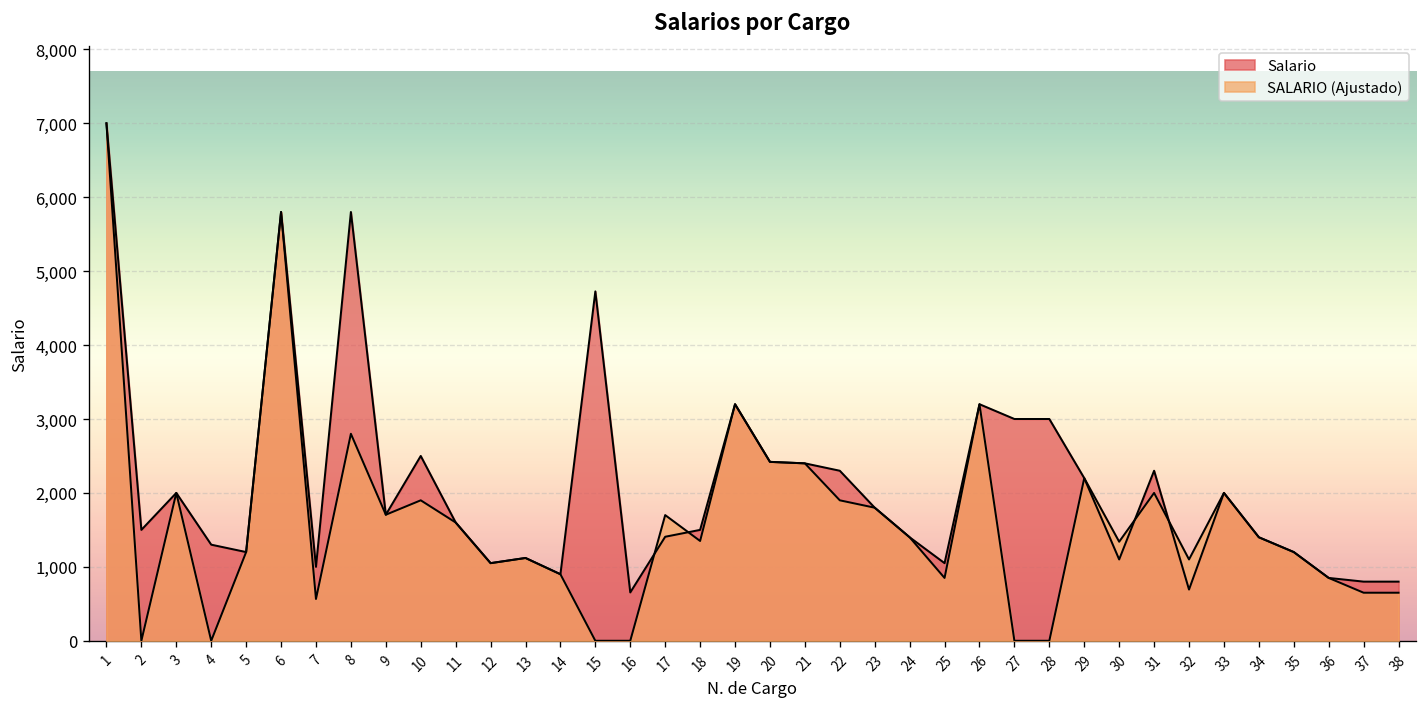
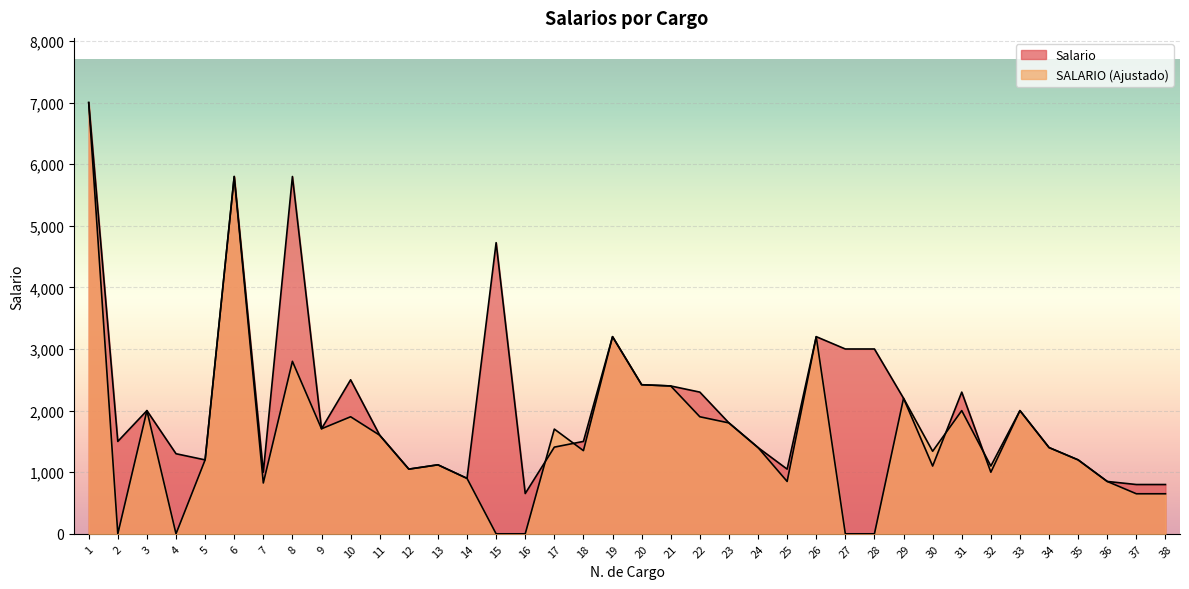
  {
    "Salario": {
      "2": "1,500",
      "4": "1,300",
      "7": "1,000",
      "8": "5,800",
      "10": "2,500",
      "15": "4,700",
      "16": "700",
      "17": "1,400",
      "18": "1,500",
      "22": "2,300",
      "25": "1,100",
      "27": "3,000",
      "28": "3,000",
      "30": "1,100",
      "31": "2,300",
-     "32": "700",
+     "32": "1,000",
      "37": "800",
      "38": "800"
    },
    "SALARIO (Ajustado)": {
      "2": "0",
      "4": "0",
-     "7": "600",
+     "7": "800",
      "8": "2,800",
      "10": "1,900",
      "15": "0",
      "16": "0",
      "17": "1,700",
      "18": "1,400",
      "22": "1,900",
      "25": "900",
      "27": "0",
      "28": "0",
      "30": "1,300",
      "31": "2,000",
      "32": "1,100",
      "37": "700",
      "38": "700"
    }
  }
